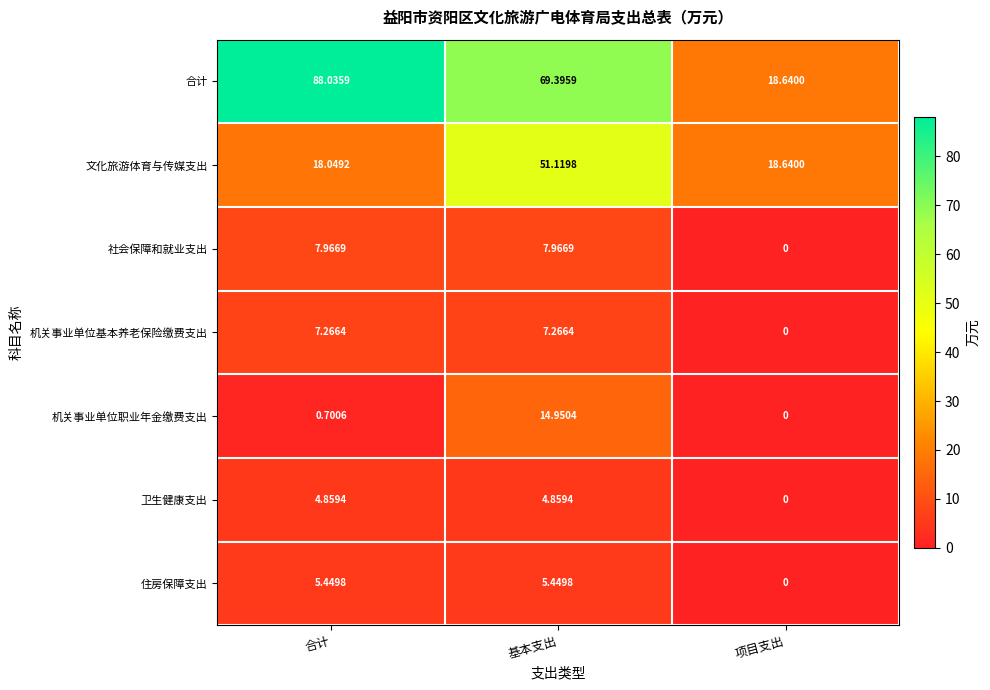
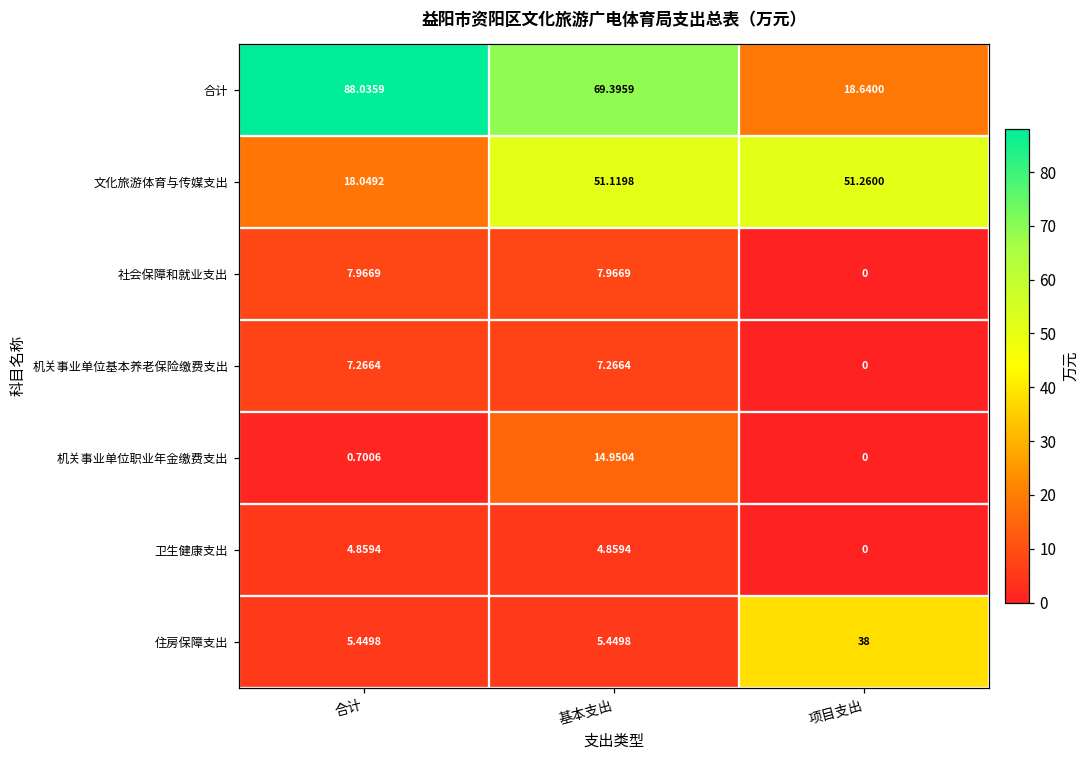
  {
    "合计": {
      "合计": 88.0359,
      "基本支出": 69.3959,
      "项目支出": 18.6400
    },
    "文化旅游体育与传媒支出": {
      "合计": 18.0492,
      "基本支出": 51.1198,
-     "项目支出": 18.6400
+     "项目支出": 51.2600
    },
    "社会保障和就业支出": {
      "合计": 7.9669,
      "基本支出": 7.9669,
      "项目支出": 0
    },
    "机关事业单位基本养老保险缴费支出": {
      "合计": 7.2664,
      "基本支出": 7.2664,
      "项目支出": 0
    },
    "机关事业单位职业年金缴费支出": {
      "合计": 0.7006,
      "基本支出": 14.9504,
      "项目支出": 0
    },
    "卫生健康支出": {
      "合计": 4.8594,
      "基本支出": 4.8594,
      "项目支出": 0
    },
    "住房保障支出": {
      "合计": 5.4498,
      "基本支出": 5.4498,
-     "项目支出": 0
+     "项目支出": 38
    }
  }
